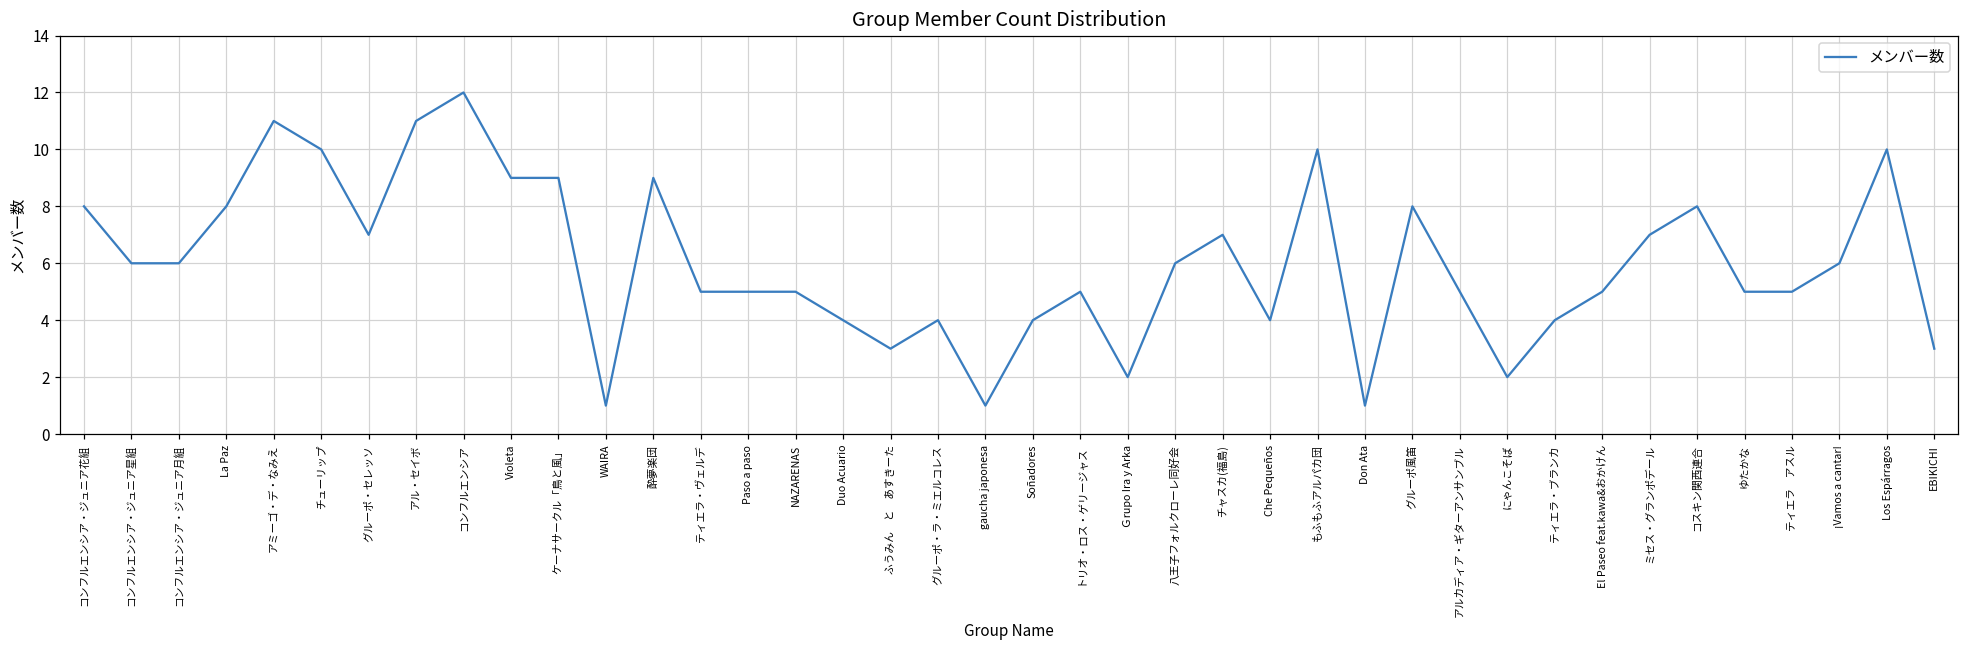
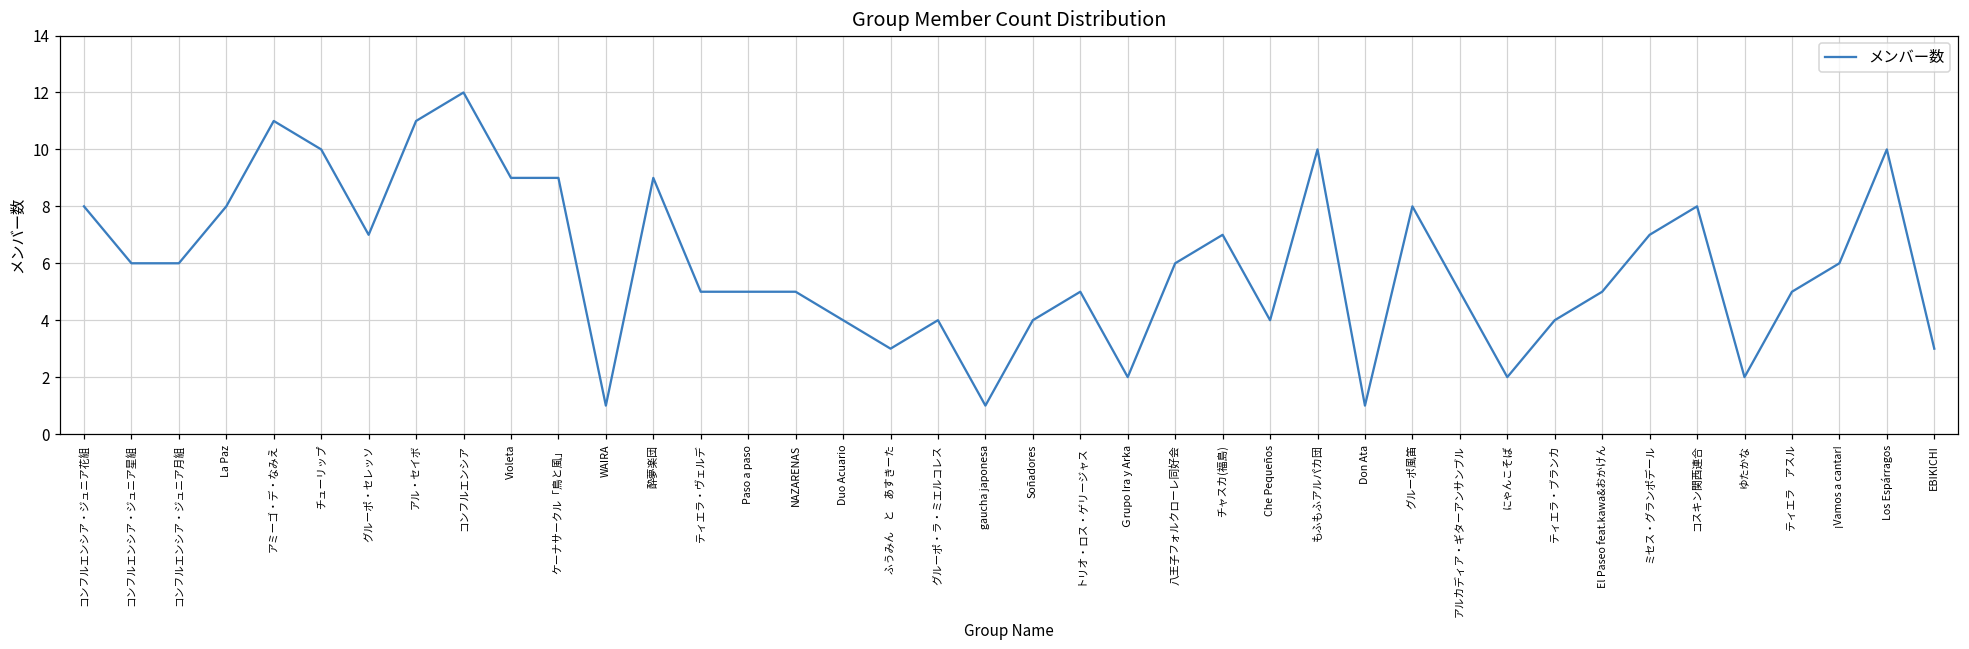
  {
    "コンフルエンシア・ジュニア花組": 8,
    "コンフルエンシア・ジュニア星組": 6,
    "コンフルエンシア・ジュニア月組": 6,
    "La Paz": 8,
    "アミーゴ・デ・なみえ": 11,
    "チューリップ": 10,
    "グルーポ・セレッソ": 7,
    "アル・セイボ": 11,
    "コンフルエンシア": 12,
    "Violeta": 9,
    "ケーナサークル「鳥と風」": 9,
    "WAIRA": 1,
    "酔夢楽団": 9,
    "ティエラ・ヴェルデ": 5,
    "Paso a paso": 5,
    "NAZARENAS": 5,
    "Duo Acuario": 4,
    "ふうみん と あすきーた": 3,
    "グルーポ・ラ・ミエルコレス": 4,
    "gaucha japonesa": 1,
    "Soñadores": 4,
    "トリオ・ロス・ゲリージャス": 5,
    "Ｇrupo Ira y Arka": 2,
    "八王子フォルクローレ同好会": 6,
    "チャスカ(福島)": 7,
    "Che Pequeños": 4,
    "もふもふアルパカ団": 10,
    "Don Ata": 1,
    "グルーポ風笛": 8,
    "アルカディア・ギターアンサンブル": 5,
    "にゃんこそば": 2,
    "ティエラ・ブランカ": 4,
    "El Paseo feat.kawa&おかけん": 5,
    "ミセス・グランポデール": 7,
    "コスキン関西連合": 8,
-   "ゆたかな": 5,
+   "ゆたかな": 2,
    "ティエラ アスル": 5,
    "¡Vamos a cantar!": 6,
    "Los Espárragos": 10,
    "EBIKICHI": 3
  }
